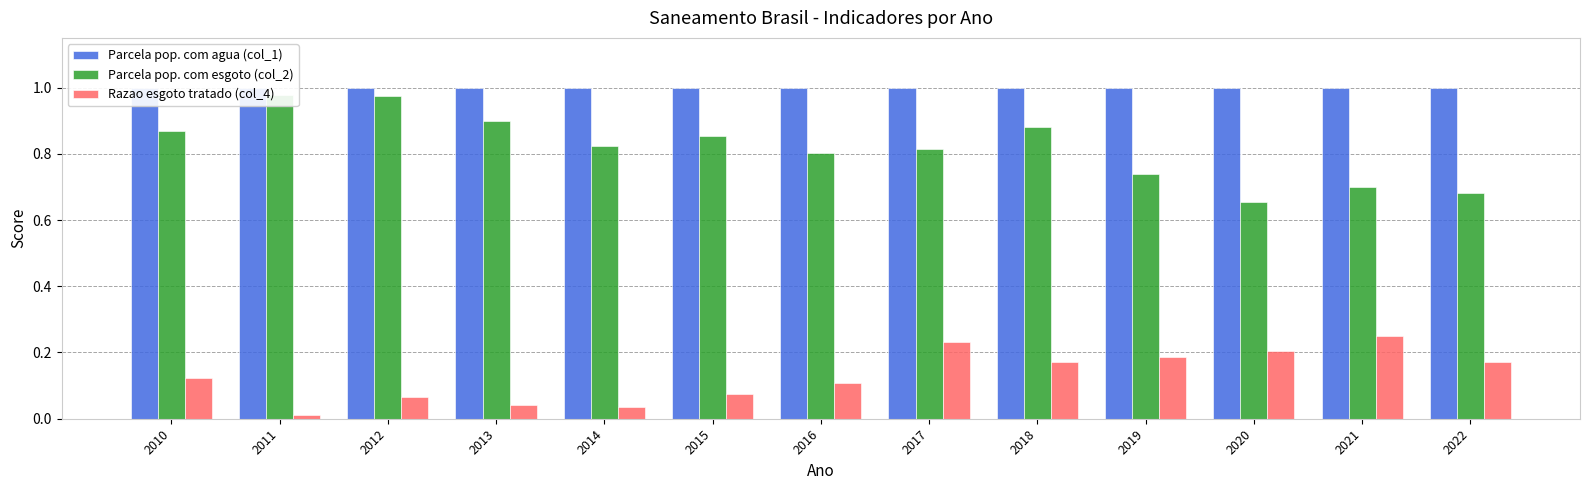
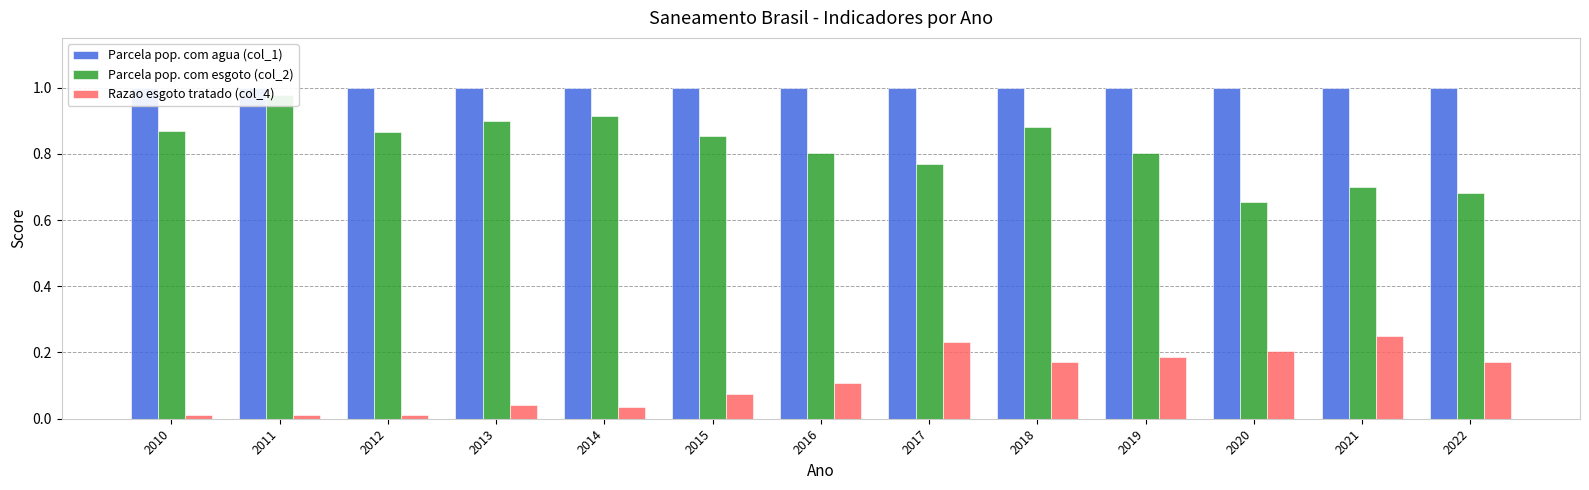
  {
    "Parcela pop. com agua (col_1)": {
      "2012": 1.00,
      "2013": 1.00,
      "2014": 1.00,
      "2015": 1.00,
      "2016": 1.00,
      "2017": 1.00,
      "2018": 1.00,
      "2019": 1.00,
      "2020": 1.00,
      "2021": 1.00,
      "2022": 1.00
    },
    "Parcela pop. com esgoto (col_2)": {
      "2010": 0.87,
-     "2012": 0.98,
+     "2012": 0.87,
      "2013": 0.90,
-     "2014": 0.82,
+     "2014": 0.91,
      "2015": 0.86,
      "2016": 0.80,
-     "2017": 0.81,
+     "2017": 0.77,
      "2018": 0.88,
-     "2019": 0.74,
+     "2019": 0.80,
      "2020": 0.65,
      "2021": 0.70,
      "2022": 0.68
    },
    "Razao esgoto tratado (col_4)": {
-     "2010": 0.12,
+     "2010": 0.01,
      "2011": 0.01,
-     "2012": 0.07,
+     "2012": 0.01,
      "2013": 0.04,
      "2014": 0.04,
      "2015": 0.07,
      "2016": 0.11,
      "2017": 0.23,
      "2018": 0.17,
      "2019": 0.19,
      "2020": 0.21,
      "2021": 0.25,
      "2022": 0.17
    }
  }
